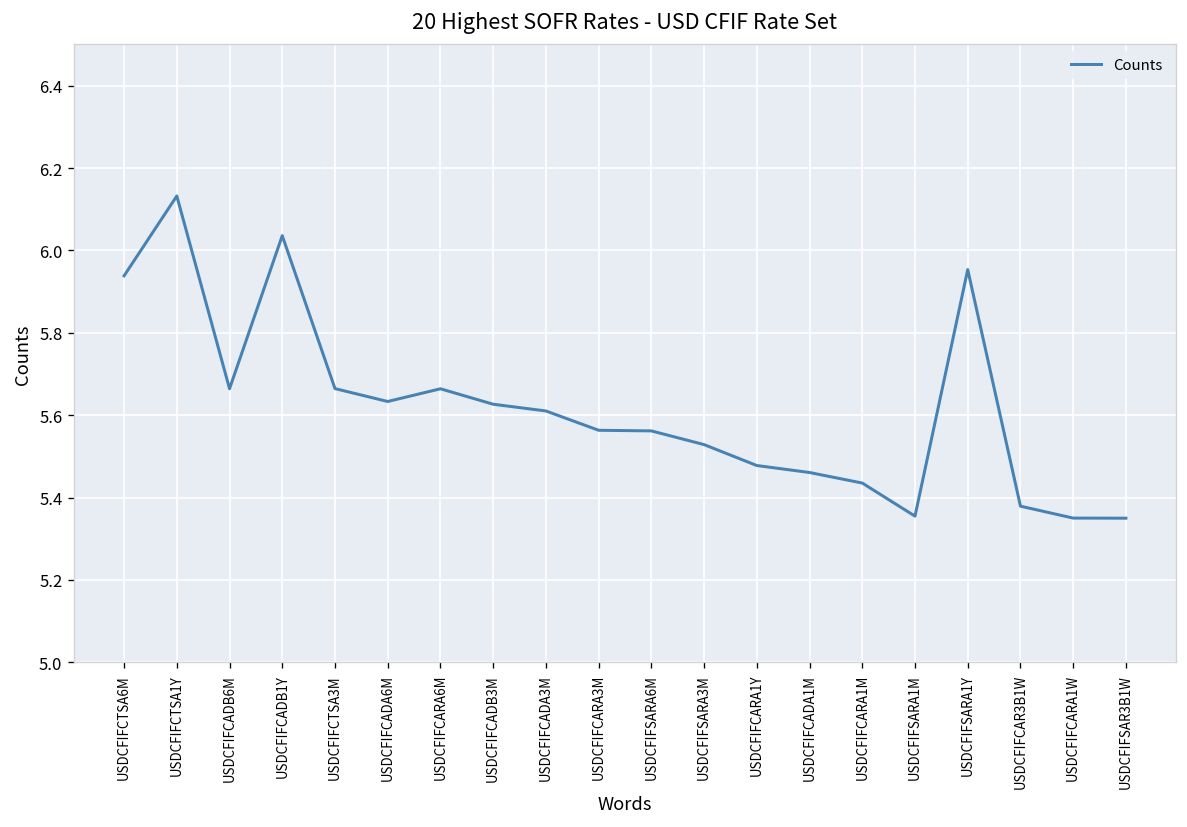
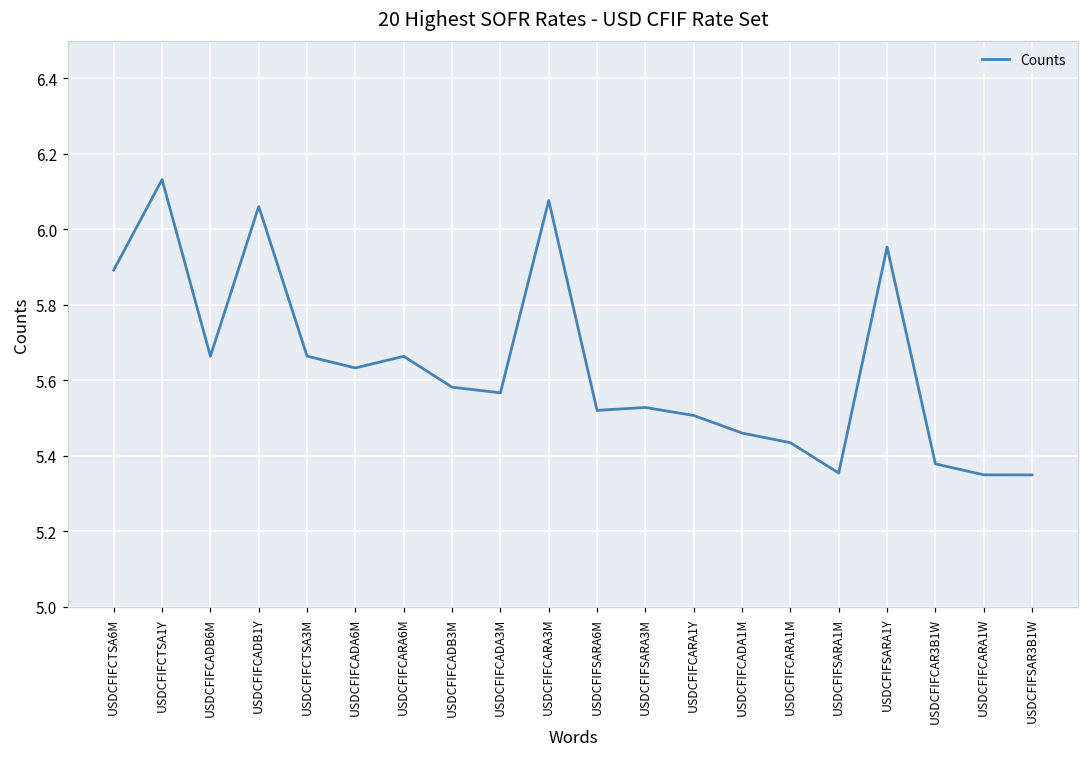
  {
-   "USDCFIFCTSA6M": 5.94,
+   "USDCFIFCTSA6M": 5.89,
    "USDCFIFCTSA1Y": 6.13,
    "USDCFIFCADB6M": 5.66,
-   "USDCFIFCADB1Y": 6.04,
+   "USDCFIFCADB1Y": 6.06,
    "USDCFIFCTSA3M": 5.66,
    "USDCFIFCADA6M": 5.63,
    "USDCFIFCARA6M": 5.66,
-   "USDCFIFCADB3M": 5.63,
-   "USDCFIFCADA3M": 5.61,
-   "USDCFIFCARA3M": 5.56,
-   "USDCFIFSARA6M": 5.56,
+   "USDCFIFCADB3M": 5.58,
+   "USDCFIFCADA3M": 5.57,
+   "USDCFIFCARA3M": 6.08,
+   "USDCFIFSARA6M": 5.52,
    "USDCFIFSARA3M": 5.53,
-   "USDCFIFCARA1Y": 5.48,
+   "USDCFIFCARA1Y": 5.51,
    "USDCFIFCADA1M": 5.46,
    "USDCFIFCARA1M": 5.44,
    "USDCFIFSARA1M": 5.35,
    "USDCFIFSARA1Y": 5.95,
    "USDCFIFCAR3B1W": 5.38,
    "USDCFIFCARA1W": 5.35,
    "USDCFIFSAR3B1W": 5.35
  }
